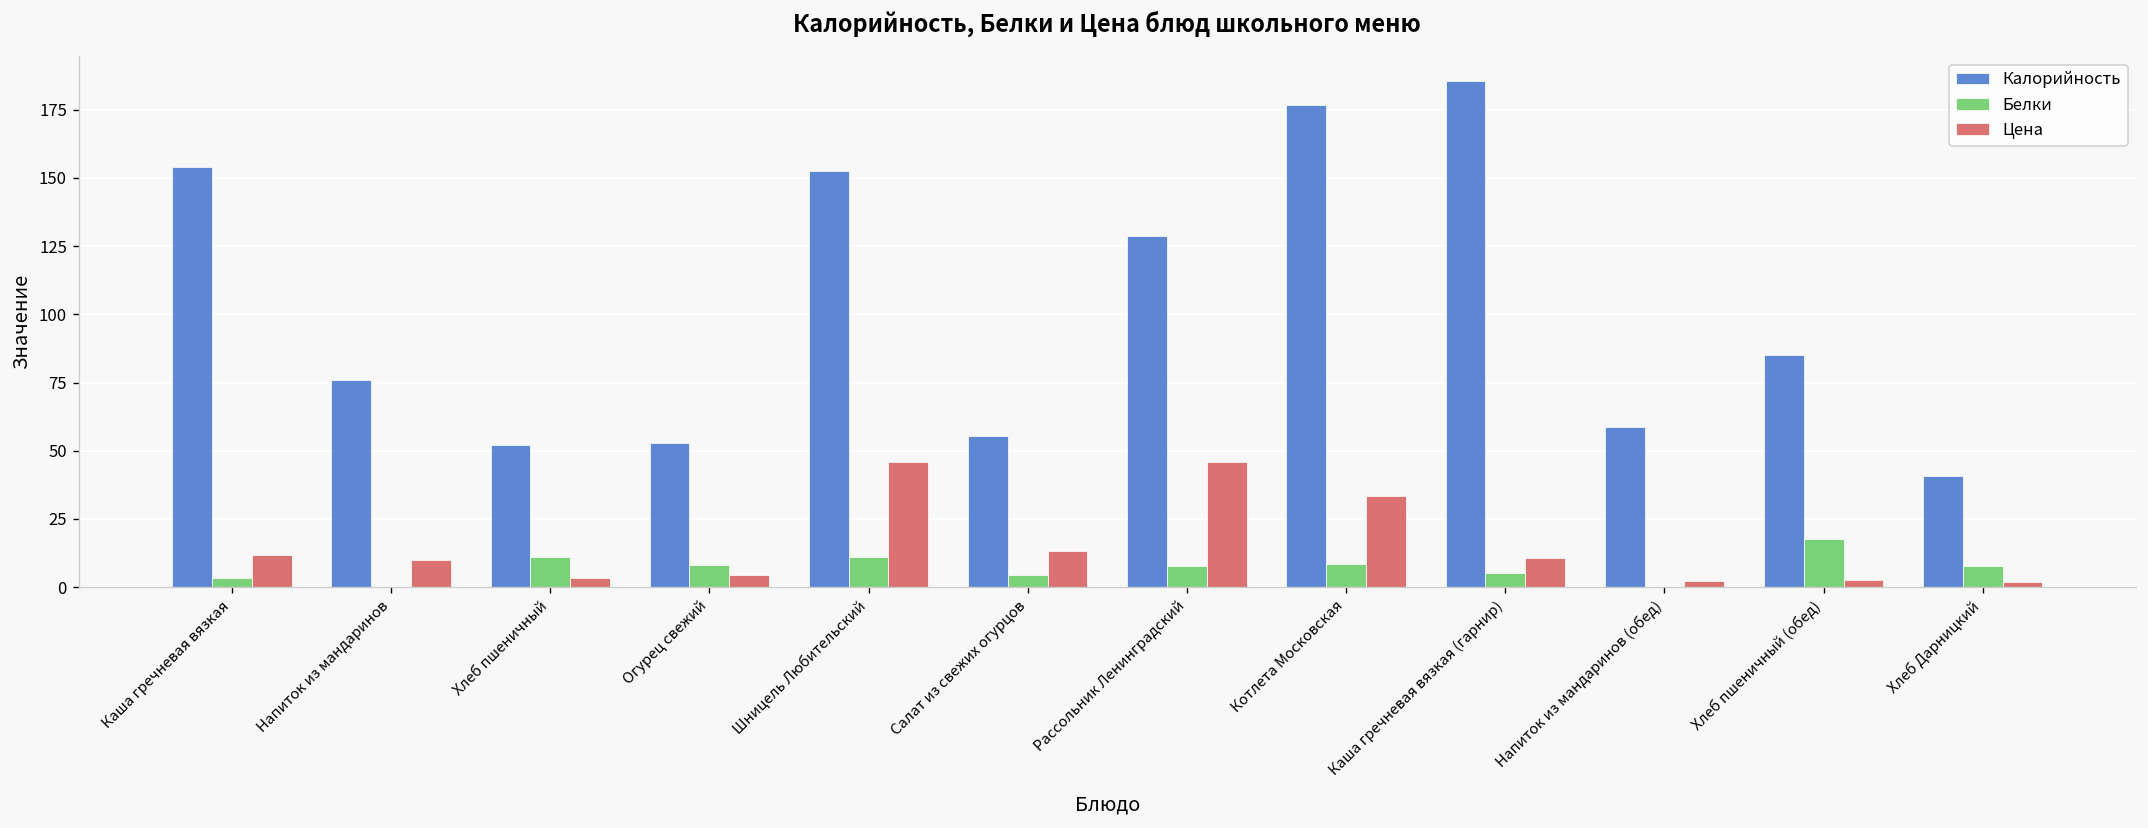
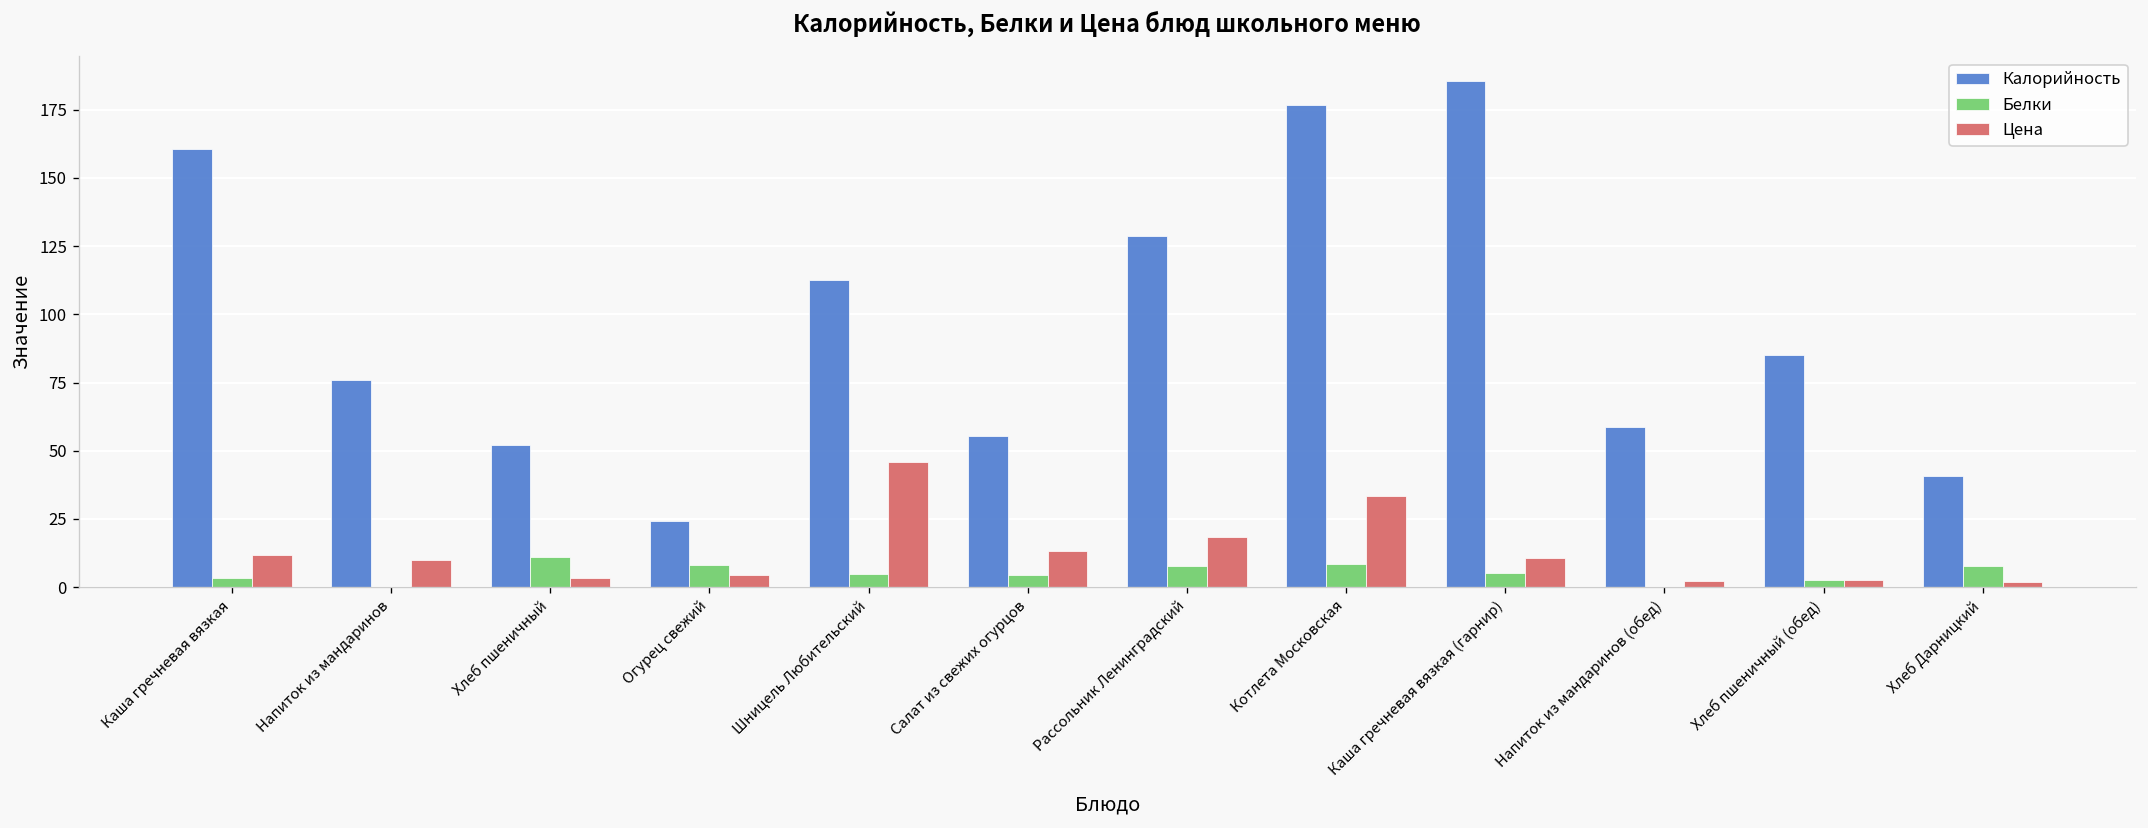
  {
    "Калорийность": {
-     "Каша гречневая вязкая": 154,
+     "Каша гречневая вязкая": 161,
      "Напиток из мандаринов": 76,
      "Хлеб пшеничный": 52,
-     "Огурец свежий": 53,
-     "Шницель Любительский": 152,
+     "Огурец свежий": 24,
+     "Шницель Любительский": 113,
      "Салат из свежих огурцов": 55,
      "Рассольник Ленинградский": 129,
      "Котлета Московская": 177,
      "Каша гречневая вязкая (гарнир)": 185,
      "Напиток из мандаринов (обед)": 59,
      "Хлеб пшеничный (обед)": 85,
      "Хлеб Дарницкий": 41
    },
    "Белки": {
      "Каша гречневая вязкая": 3,
      "Напиток из мандаринов": 0,
      "Хлеб пшеничный": 11,
      "Огурец свежий": 8,
-     "Шницель Любительский": 11,
+     "Шницель Любительский": 5,
      "Салат из свежих огурцов": 5,
      "Рассольник Ленинградский": 8,
      "Котлета Московская": 9,
      "Каша гречневая вязкая (гарнир)": 5,
-     "Хлеб пшеничный (обед)": 18,
+     "Хлеб пшеничный (обед)": 3,
      "Хлеб Дарницкий": 8
    },
    "Цена": {
      "Каша гречневая вязкая": 12,
      "Напиток из мандаринов": 10,
      "Хлеб пшеничный": 3,
      "Огурец свежий": 4,
      "Шницель Любительский": 46,
      "Салат из свежих огурцов": 13,
-     "Рассольник Ленинградский": 46,
+     "Рассольник Ленинградский": 18,
      "Котлета Московская": 33,
      "Каша гречневая вязкая (гарнир)": 11,
      "Напиток из мандаринов (обед)": 2,
      "Хлеб пшеничный (обед)": 3,
      "Хлеб Дарницкий": 2
    }
  }
